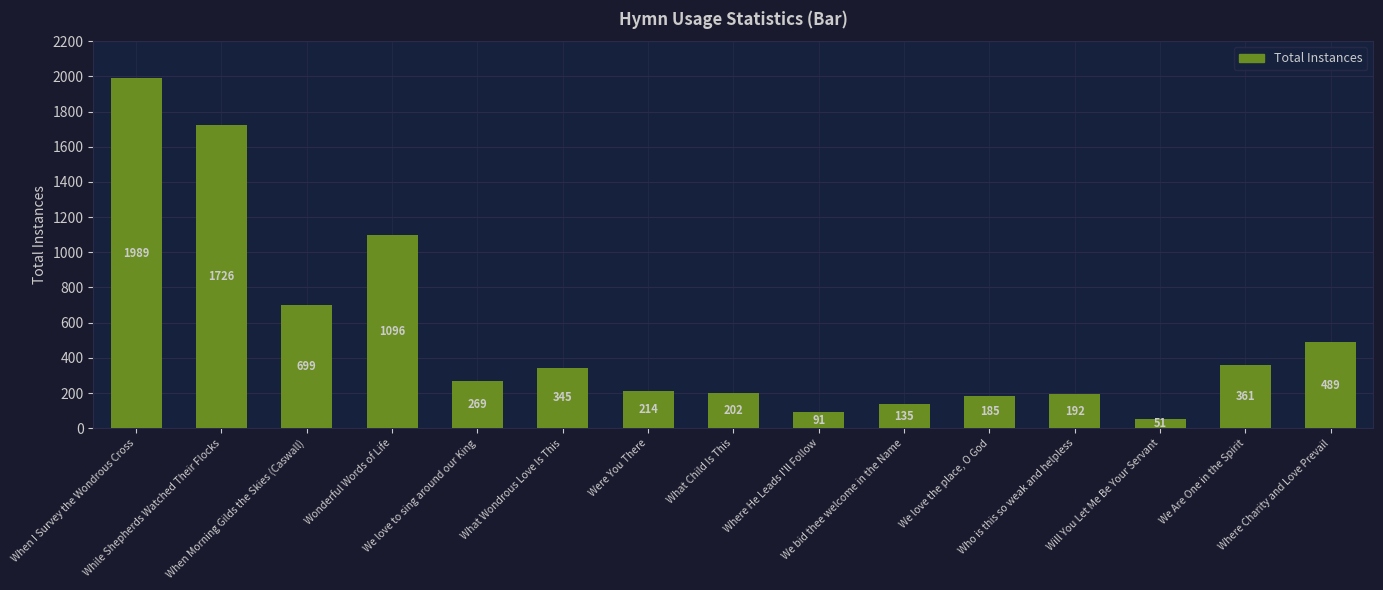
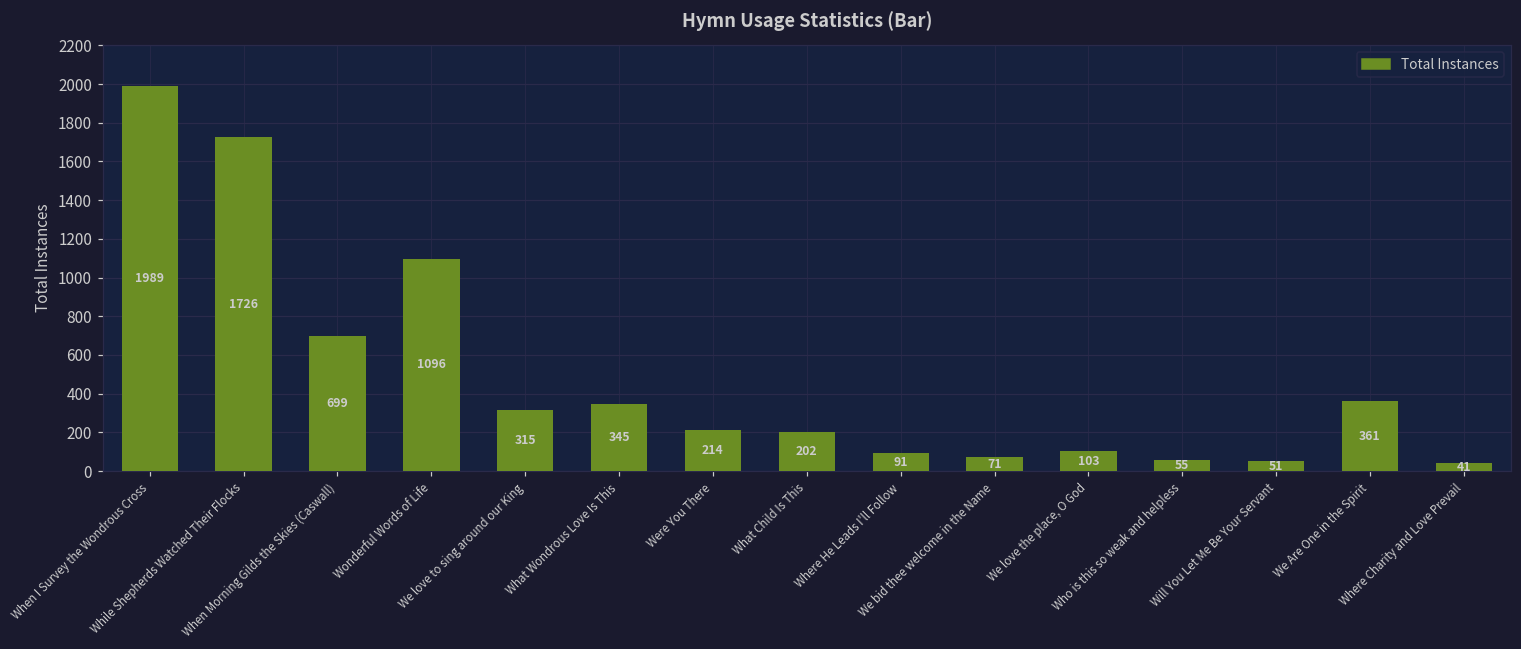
  {
    "When I Survey the Wondrous Cross": 1989,
    "While Shepherds Watched Their Flocks": 1726,
    "When Morning Gilds the Skies (Caswall)": 699,
    "Wonderful Words of Life": 1096,
-   "We love to sing around our King": 269,
+   "We love to sing around our King": 315,
    "What Wondrous Love Is This": 345,
    "Were You There": 214,
    "What Child Is This": 202,
    "Where He Leads I'll Follow": 91,
-   "We bid thee welcome in the Name": 135,
-   "We love the place, O God": 185,
-   "Who is this so weak and helpless": 192,
+   "We bid thee welcome in the Name": 71,
+   "We love the place, O God": 103,
+   "Who is this so weak and helpless": 55,
    "Will You Let Me Be Your Servant": 51,
    "We Are One in the Spirit": 361,
-   "Where Charity and Love Prevail": 489
+   "Where Charity and Love Prevail": 41
  }
